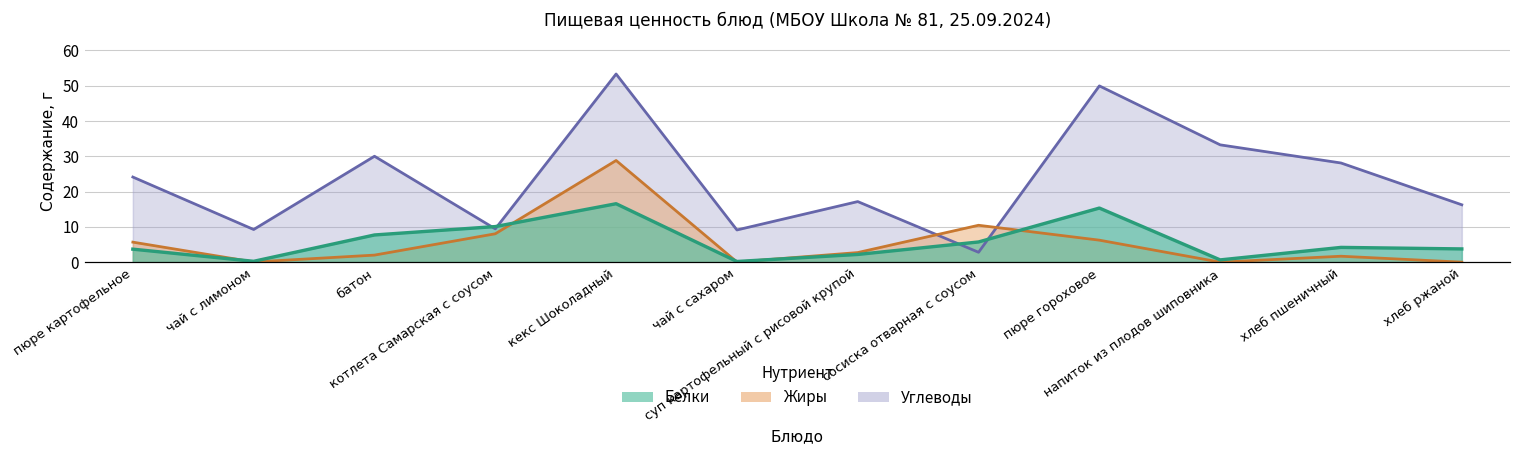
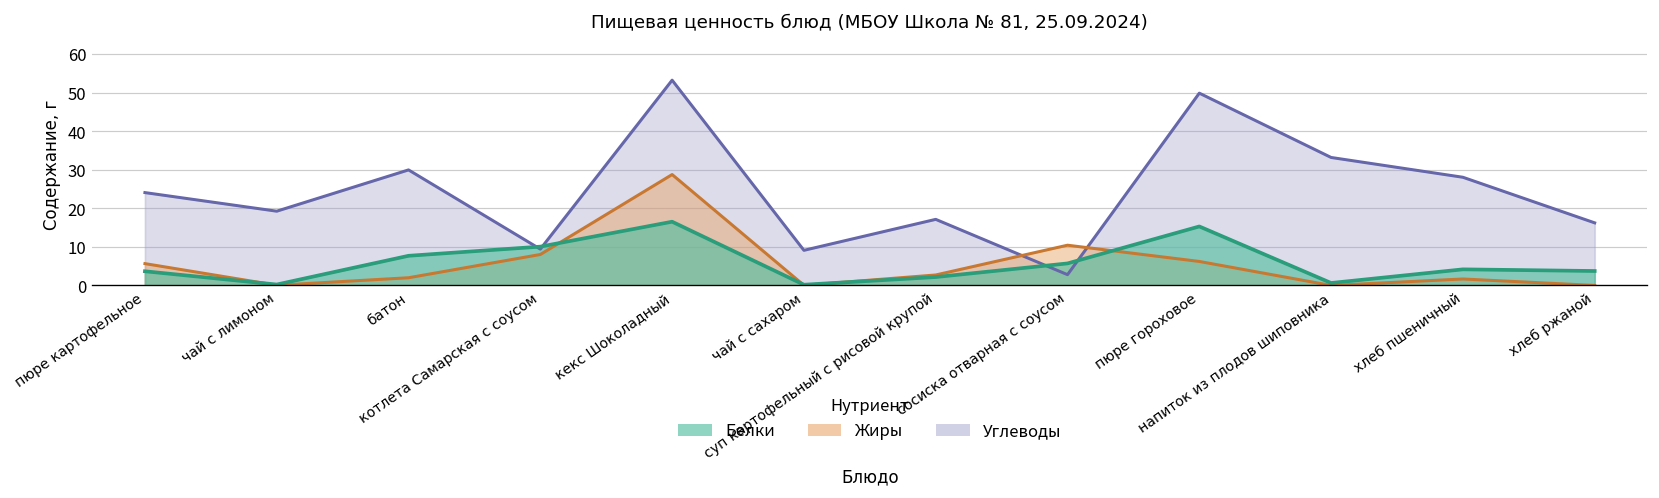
  {
    "Углеводы": {
      "пюре картофельное": 24,
-     "чай с лимоном": 9,
+     "чай с лимоном": 19,
      "батон": 30,
      "кекс Шоколадный": 53,
      "чай с сахаром": 9,
      "суп картофельный с рисовой крупой": 17,
      "сосиска отварная с соусом": 3,
      "пюре гороховое": 50,
      "напиток из плодов шиповника": 33,
      "хлеб пшеничный": 28,
      "хлеб ржаной": 16
    },
    "Жиры": {
      "пюре картофельное": 6,
      "батон": 2,
      "котлета Самарская с соусом": 8,
      "кекс Шоколадный": 29,
      "сосиска отварная с соусом": 10,
      "пюре гороховое": 6,
      "хлеб пшеничный": 2,
      "хлеб ржаной": 0
    },
    "Белки": {
      "пюре картофельное": 4,
      "батон": 8,
      "кекс Шоколадный": 17,
      "сосиска отварная с соусом": 6,
      "пюре гороховое": 15,
      "хлеб пшеничный": 4,
      "хлеб ржаной": 4
    }
  }
